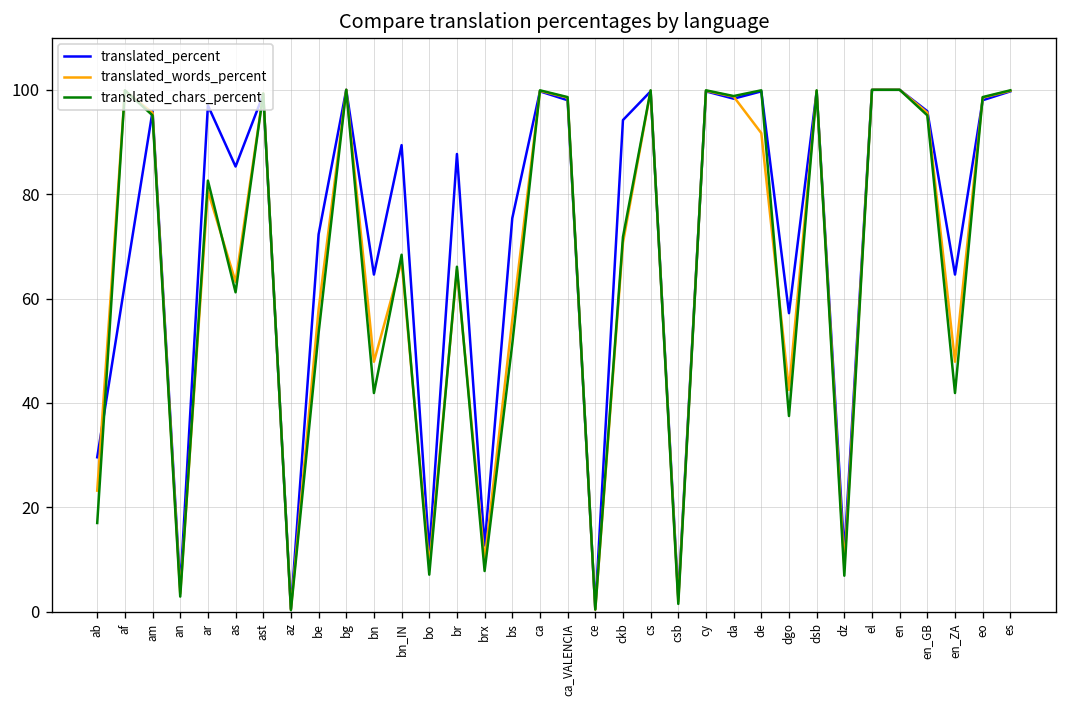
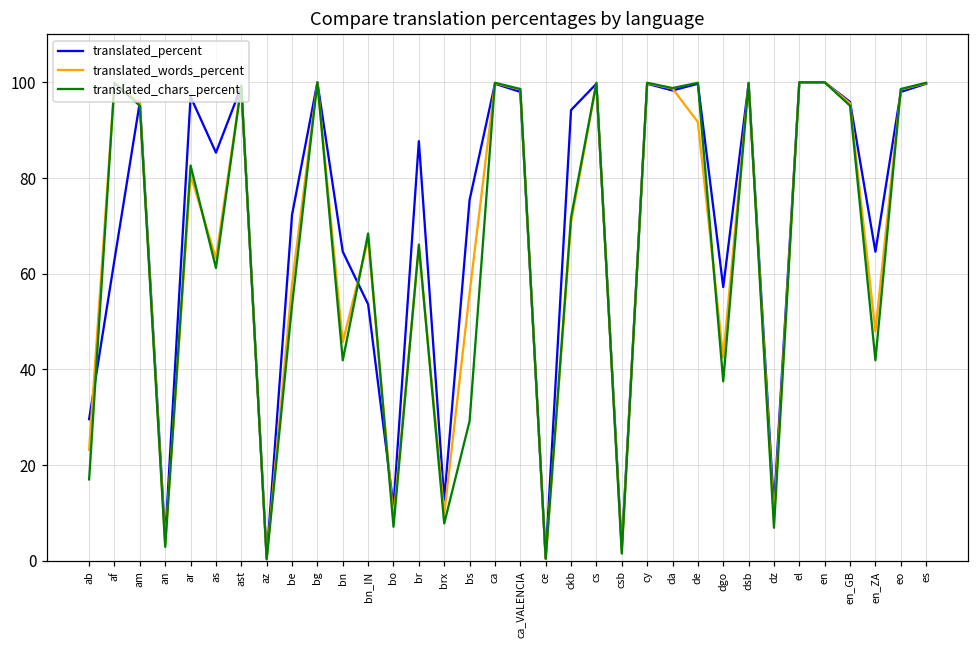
  {
    "translated_percent": {
      "ab": 30,
      "af": 63,
      "an": 5,
      "ar": 97,
      "as": 85,
      "be": 72,
      "bn": 65,
-     "bn_IN": 89,
+     "bn_IN": 54,
      "bo": 11,
      "br": 88,
      "brx": 13,
      "bs": 75,
      "ckb": 94,
      "csb": 3,
      "dgo": 57,
      "dz": 11,
      "en_ZA": 65
    },
    "translated_words_percent": {
      "ab": 23,
      "an": 4,
      "ar": 81,
      "as": 63,
      "be": 58,
-     "bn": 48,
+     "bn": 46,
      "bn_IN": 67,
      "bo": 9,
      "br": 66,
      "brx": 10,
      "bs": 56,
      "ckb": 71,
      "de": 92,
      "dgo": 43,
      "dz": 9,
      "en_ZA": 48
    },
    "translated_chars_percent": {
      "ab": 17,
      "an": 3,
      "ar": 83,
      "as": 61,
      "be": 53,
      "bn": 42,
      "bn_IN": 68,
      "bo": 7,
      "br": 66,
      "brx": 8,
-     "bs": 51,
+     "bs": 29,
      "ckb": 72,
      "dgo": 38,
      "dz": 7,
      "en_ZA": 42
    }
  }
